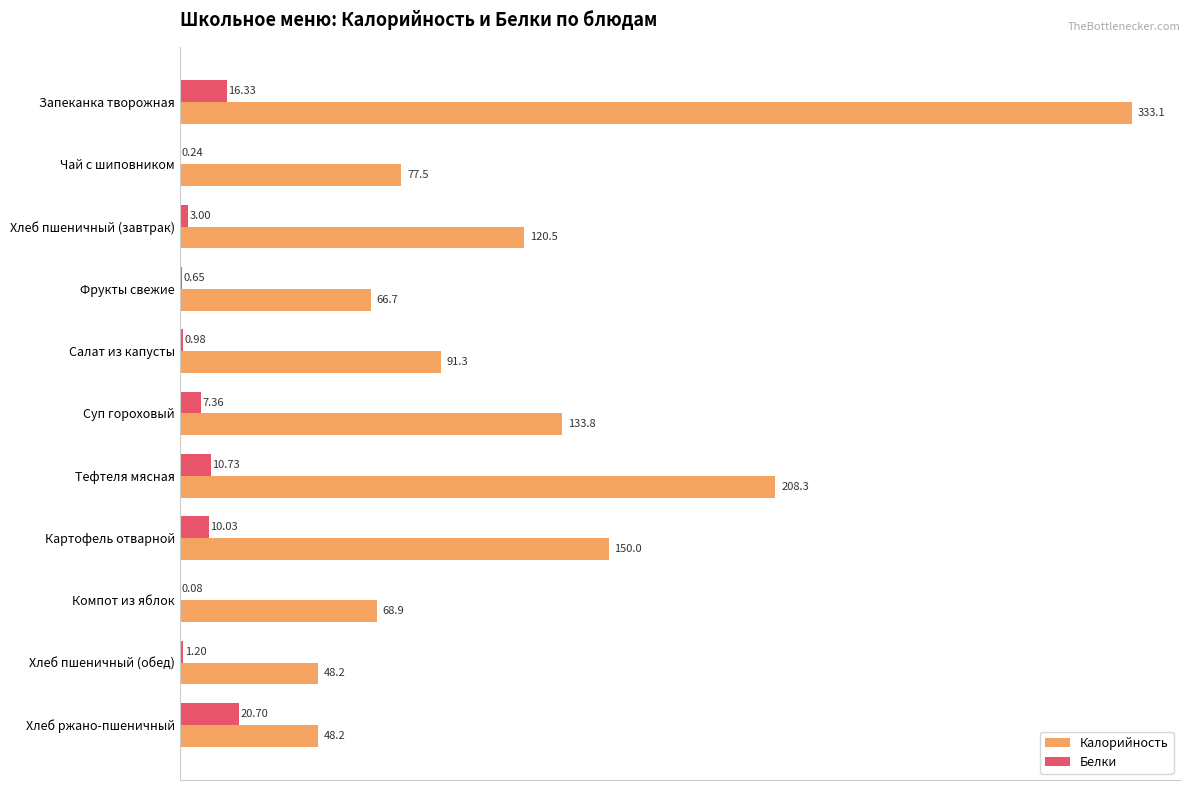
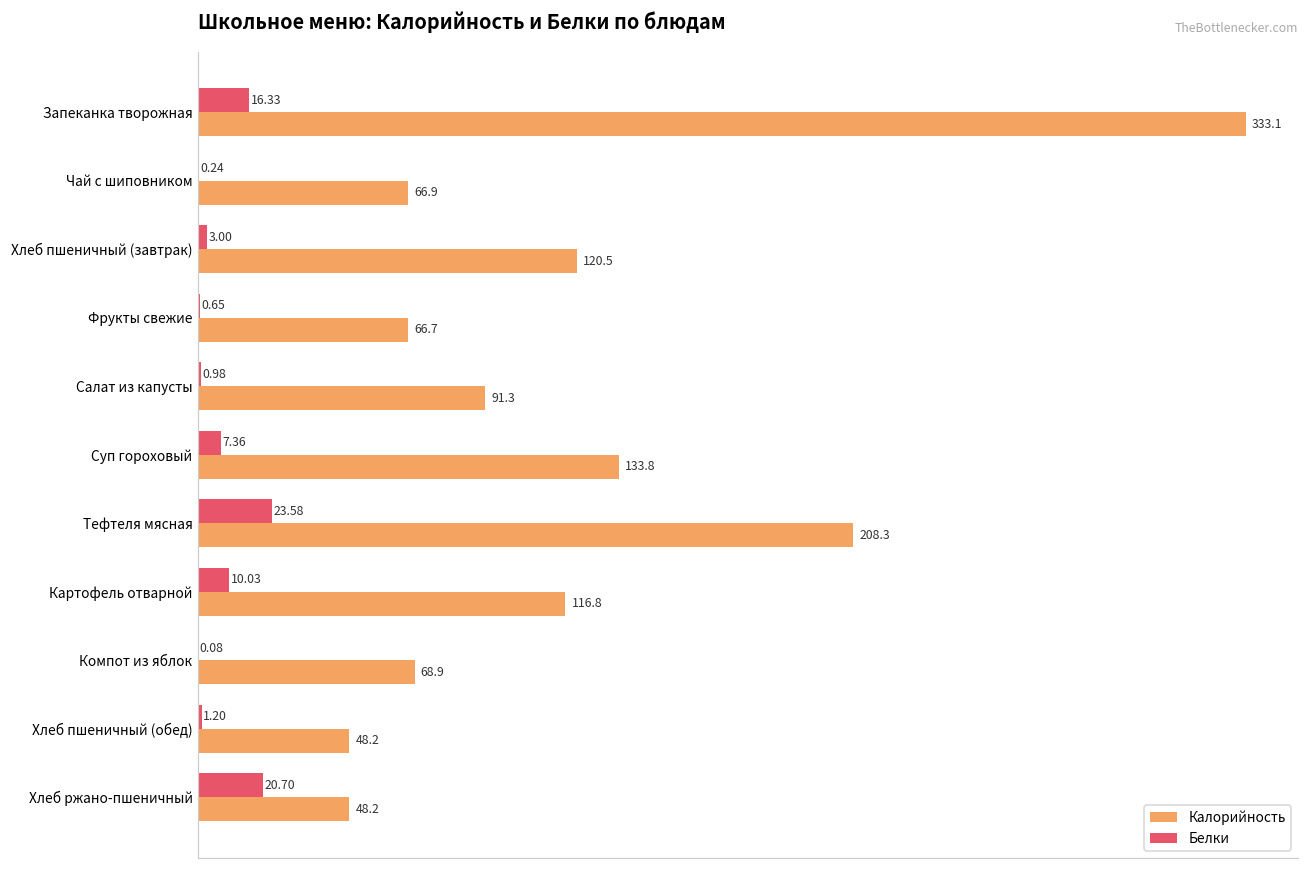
  {
    "Калорийность": {
      "Запеканка творожная": 333.1,
-     "Чай с шиповником": 77.5,
+     "Чай с шиповником": 66.9,
      "Хлеб пшеничный (завтрак)": 120.5,
      "Фрукты свежие": 66.7,
      "Салат из капусты": 91.3,
      "Суп гороховый": 133.8,
      "Тефтеля мясная": 208.3,
-     "Картофель отварной": 150.0,
+     "Картофель отварной": 116.8,
      "Компот из яблок": 68.9,
      "Хлеб пшеничный (обед)": 48.2,
      "Хлеб ржано-пшеничный": 48.2
    },
    "Белки": {
      "Запеканка творожная": 16.33,
      "Чай с шиповником": 0.24,
      "Хлеб пшеничный (завтрак)": 3.00,
      "Фрукты свежие": 0.65,
      "Салат из капусты": 0.98,
      "Суп гороховый": 7.36,
-     "Тефтеля мясная": 10.73,
+     "Тефтеля мясная": 23.58,
      "Картофель отварной": 10.03,
      "Компот из яблок": 0.08,
      "Хлеб пшеничный (обед)": 1.20,
      "Хлеб ржано-пшеничный": 20.70
    }
  }
